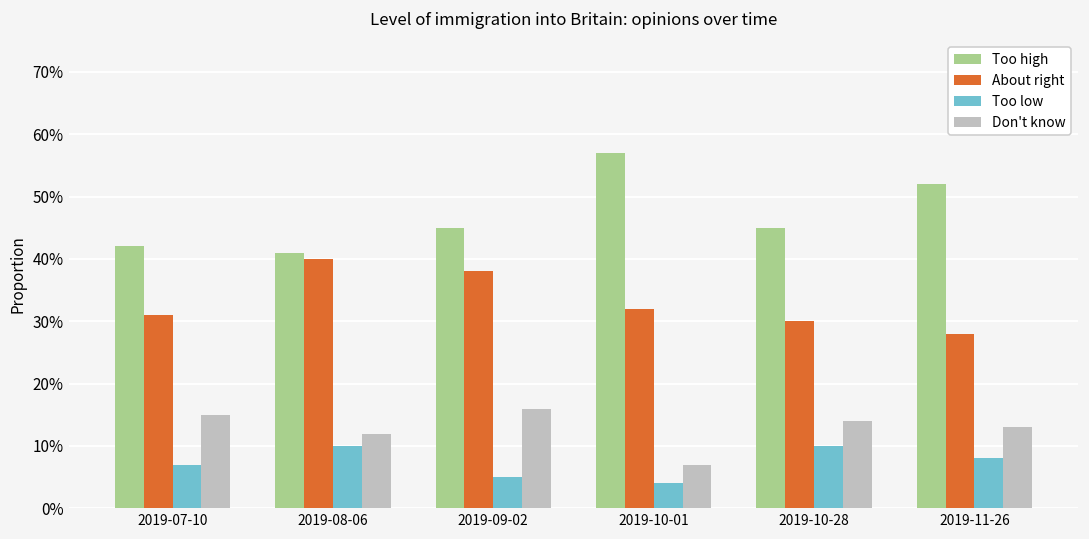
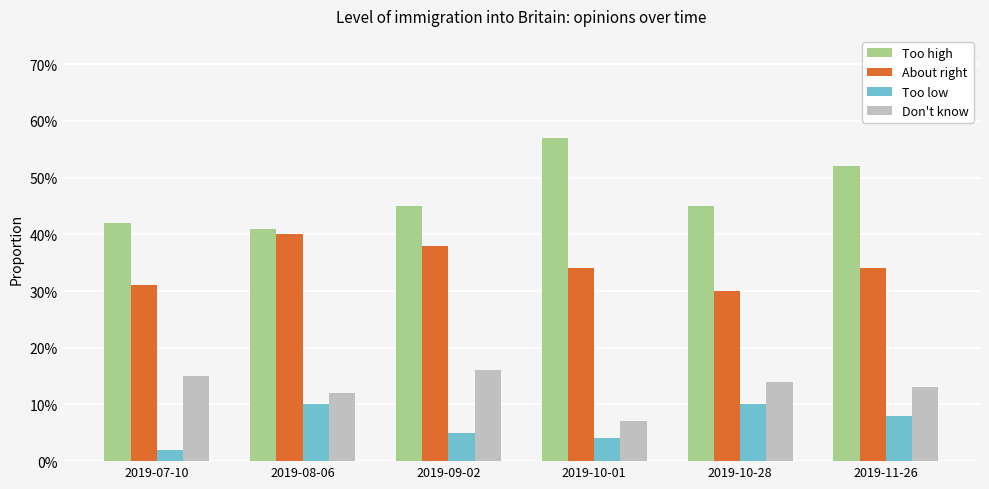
  {
    "About right": {
      "2019-07-10": "31%",
      "2019-08-06": "40%",
      "2019-09-02": "38%",
-     "2019-10-01": "32%",
+     "2019-10-01": "34%",
      "2019-10-28": "30%",
-     "2019-11-26": "28%"
+     "2019-11-26": "34%"
    },
    "Too low": {
-     "2019-07-10": "7%",
+     "2019-07-10": "2%",
      "2019-08-06": "10%",
      "2019-09-02": "5%",
      "2019-10-01": "4%",
      "2019-10-28": "10%",
      "2019-11-26": "8%"
    }
  }
